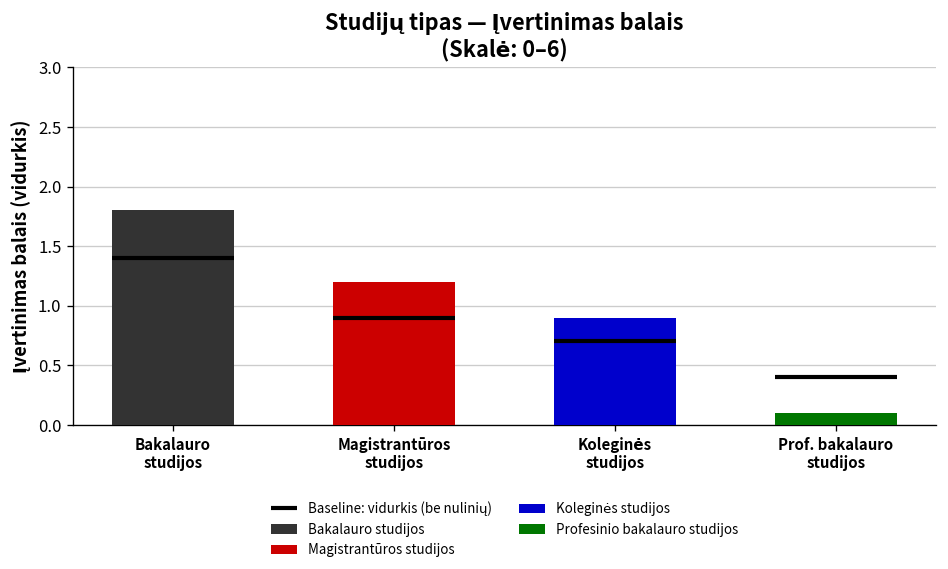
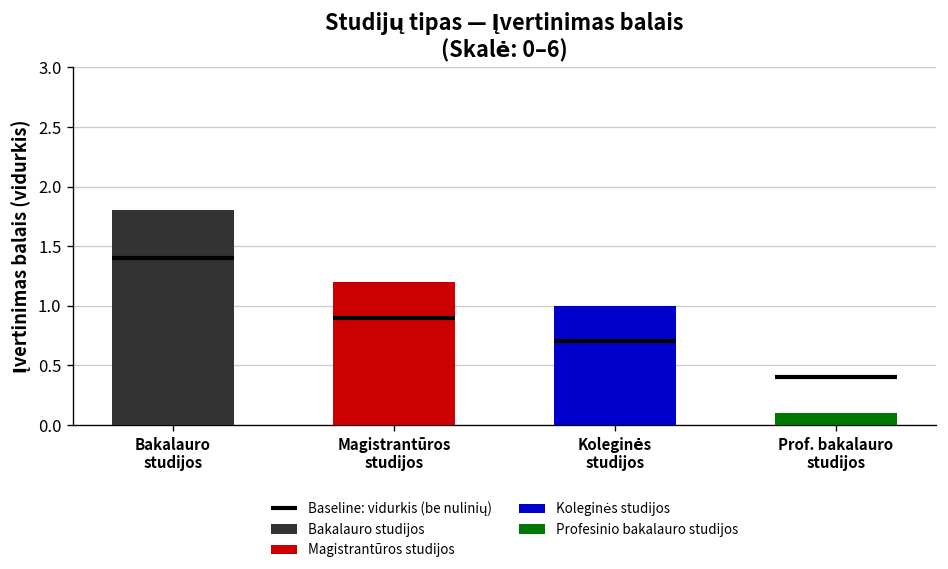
  {
    "Bakalauro studijos": 1.8,
    "Magistrantūros studijos": 1.2,
-   "Koleginės studijos": 0.9,
+   "Koleginės studijos": 1.0,
    "Prof. bakalauro studijos": 0.1
  }
